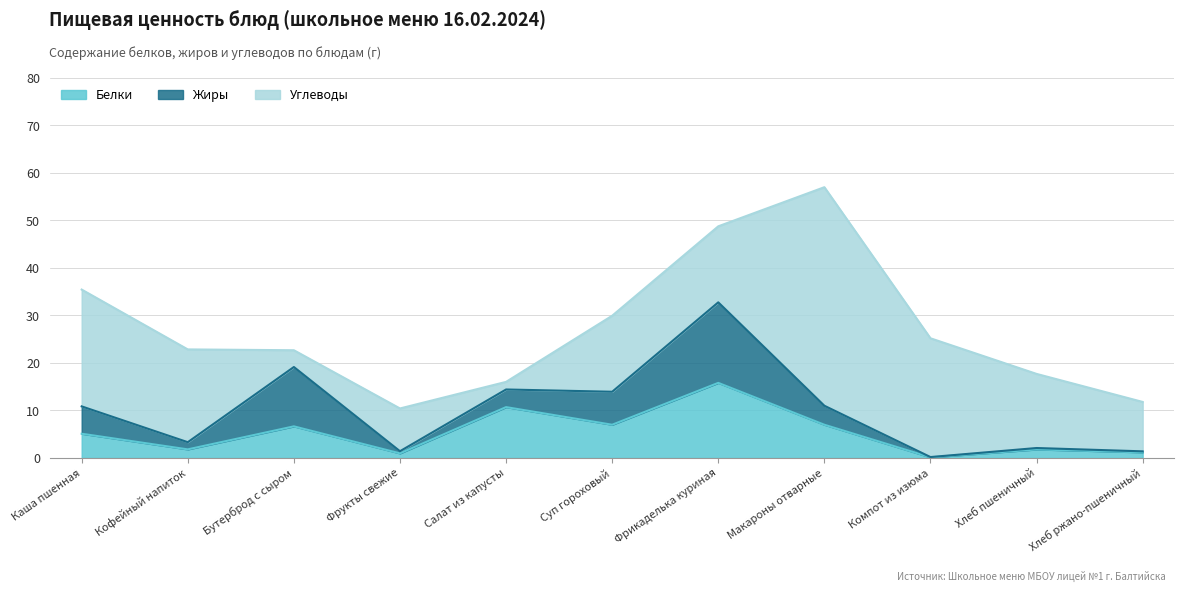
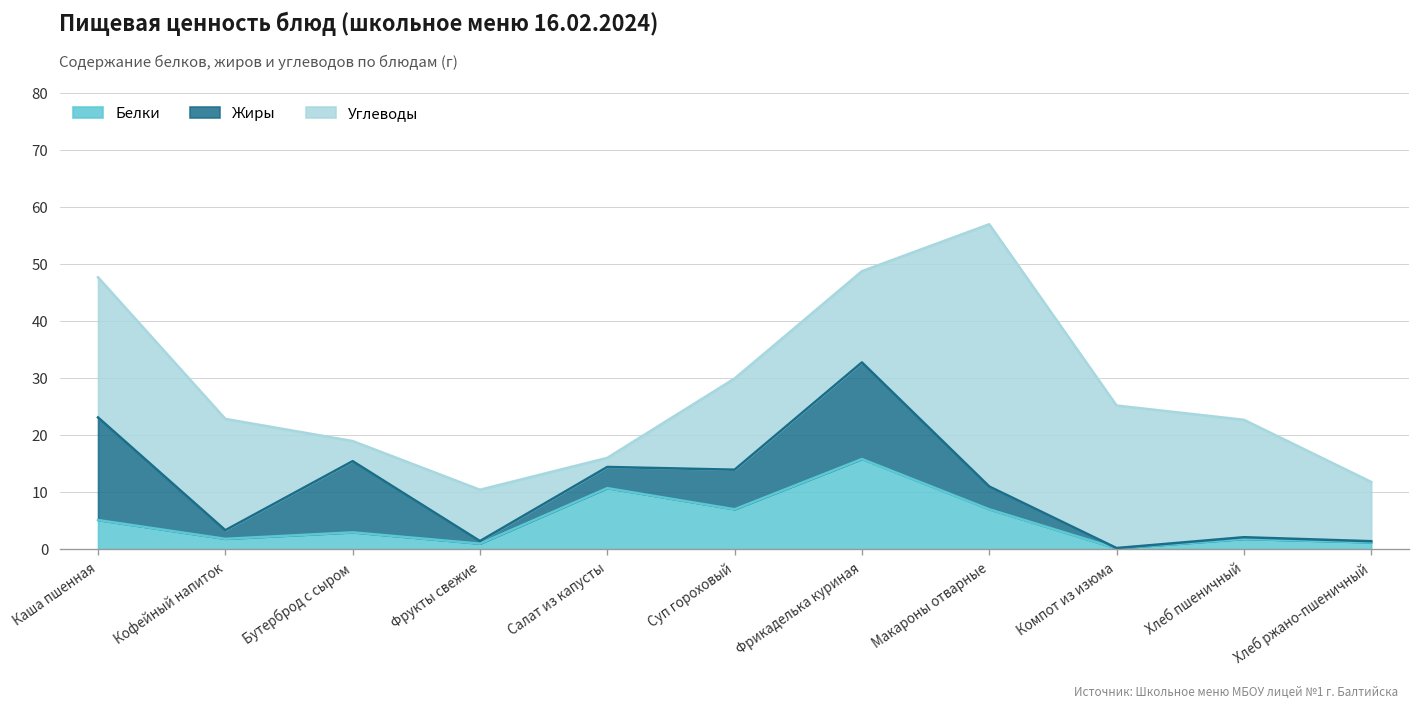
  {
    "Белки": {
      "Каша пшенная": 5,
      "Кофейный напиток": 2,
-     "Бутерброд с сыром": 7,
+     "Бутерброд с сыром": 3,
      "Салат из капусты": 11,
      "Суп гороховый": 7,
      "Фрикаделька куриная": 16,
      "Макароны отварные": 7
    },
    "Жиры": {
-     "Каша пшенная": 6,
+     "Каша пшенная": 18,
      "Кофейный напиток": 2,
      "Бутерброд с сыром": 12,
      "Салат из капусты": 4,
      "Суп гороховый": 7,
      "Фрикаделька куриная": 17,
      "Макароны отварные": 4
    },
    "Углеводы": {
      "Каша пшенная": 25,
      "Кофейный напиток": 20,
      "Бутерброд с сыром": 4,
      "Фрукты свежие": 9,
      "Салат из капусты": 2,
      "Суп гороховый": 16,
      "Фрикаделька куриная": 16,
      "Макароны отварные": 46,
      "Компот из изюма": 25,
-     "Хлеб пшеничный": 16,
+     "Хлеб пшеничный": 21,
      "Хлеб ржано-пшеничный": 10
    }
  }
